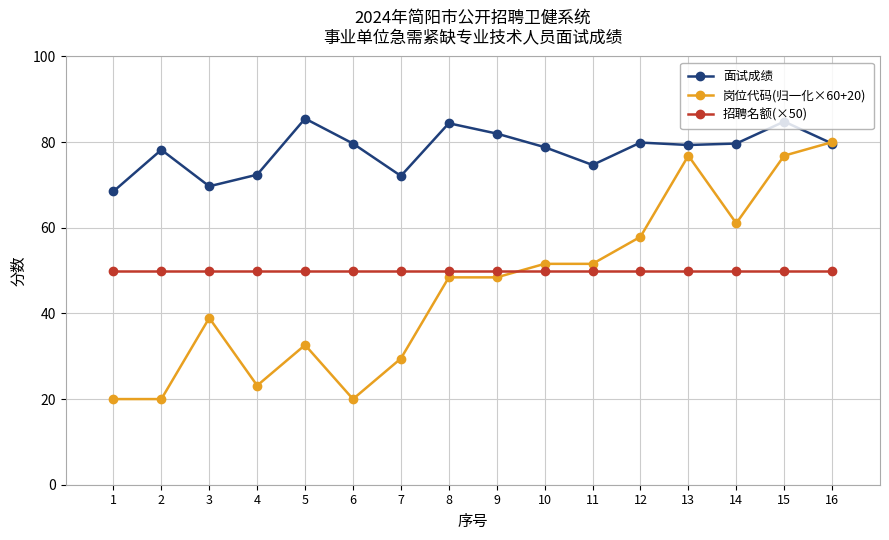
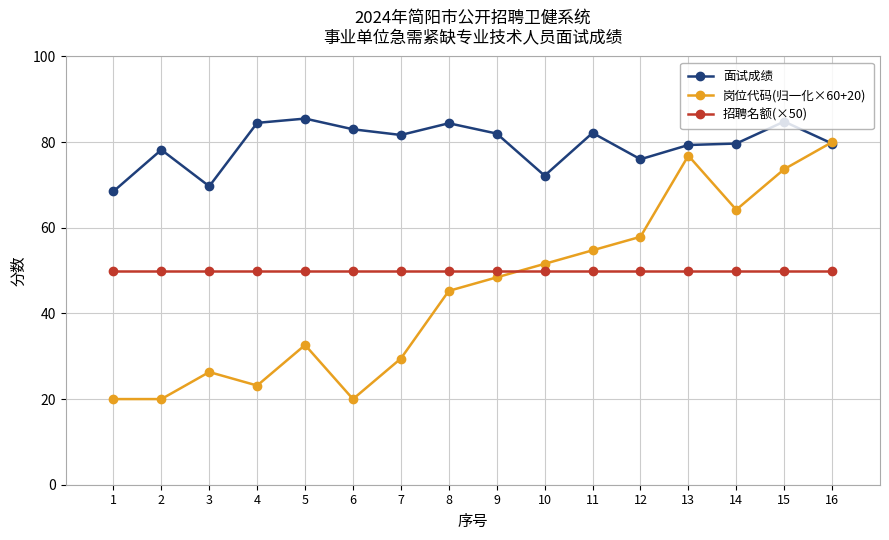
  {
    "面试成绩": {
      "1": 69,
      "2": 78,
      "3": 70,
-     "4": 72,
+     "4": 85,
      "5": 86,
-     "6": 80,
-     "7": 72,
+     "6": 83,
+     "7": 82,
      "8": 84,
      "9": 82,
-     "10": 79,
-     "11": 75,
-     "12": 80,
+     "10": 72,
+     "11": 82,
+     "12": 76,
      "13": 79,
      "14": 80
    },
    "岗位代码(归一化×60+20)": {
      "1": 20,
      "2": 20,
-     "3": 39,
+     "3": 26,
      "4": 23,
      "5": 33,
      "6": 20,
      "7": 29,
-     "8": 48,
+     "8": 45,
      "9": 48,
      "10": 52,
-     "11": 52,
+     "11": 55,
      "12": 58,
      "13": 77,
-     "14": 61,
-     "15": 77
+     "14": 64,
+     "15": 74
    },
    "招聘名额(×50)": {
      "1": 50,
      "2": 50,
      "3": 50,
      "4": 50,
      "5": 50,
      "6": 50,
      "7": 50,
      "8": 50,
      "9": 50,
      "10": 50,
      "11": 50,
      "12": 50,
      "13": 50,
      "14": 50,
      "15": 50,
      "16": 50
    }
  }
